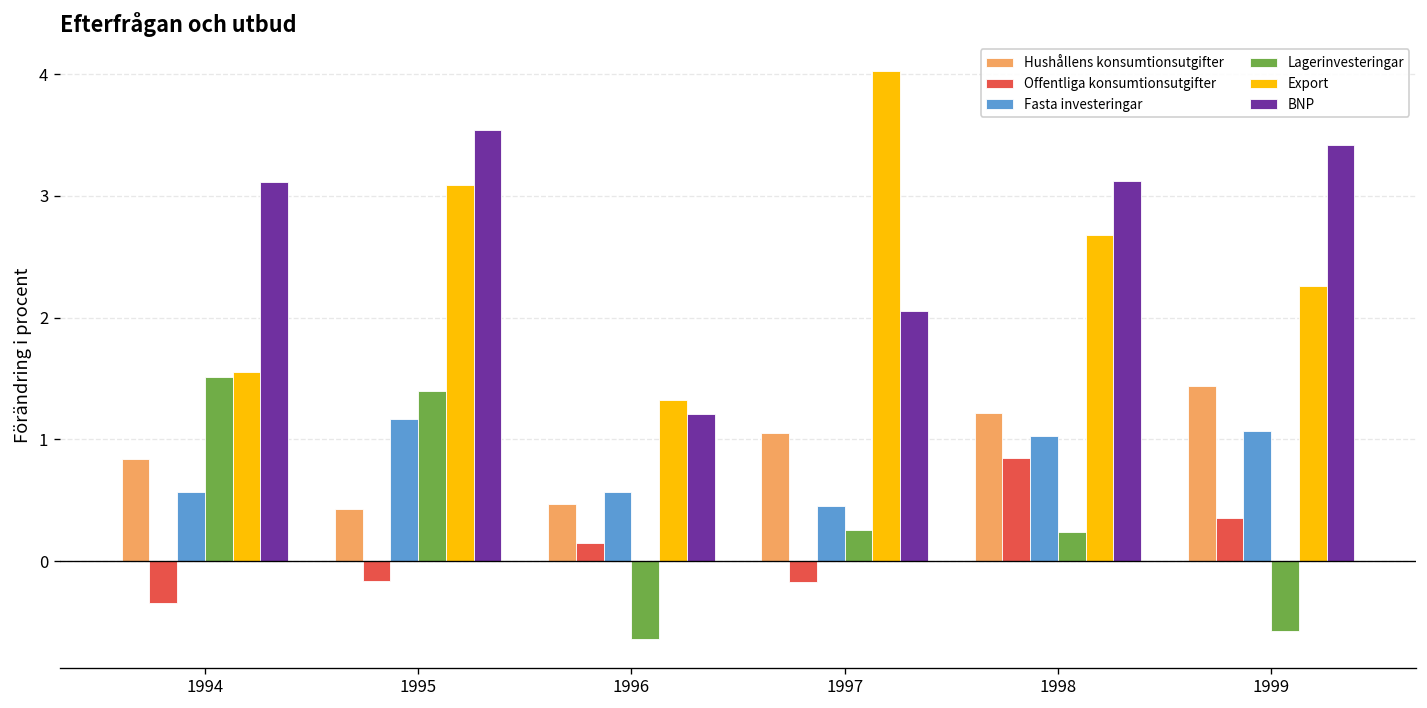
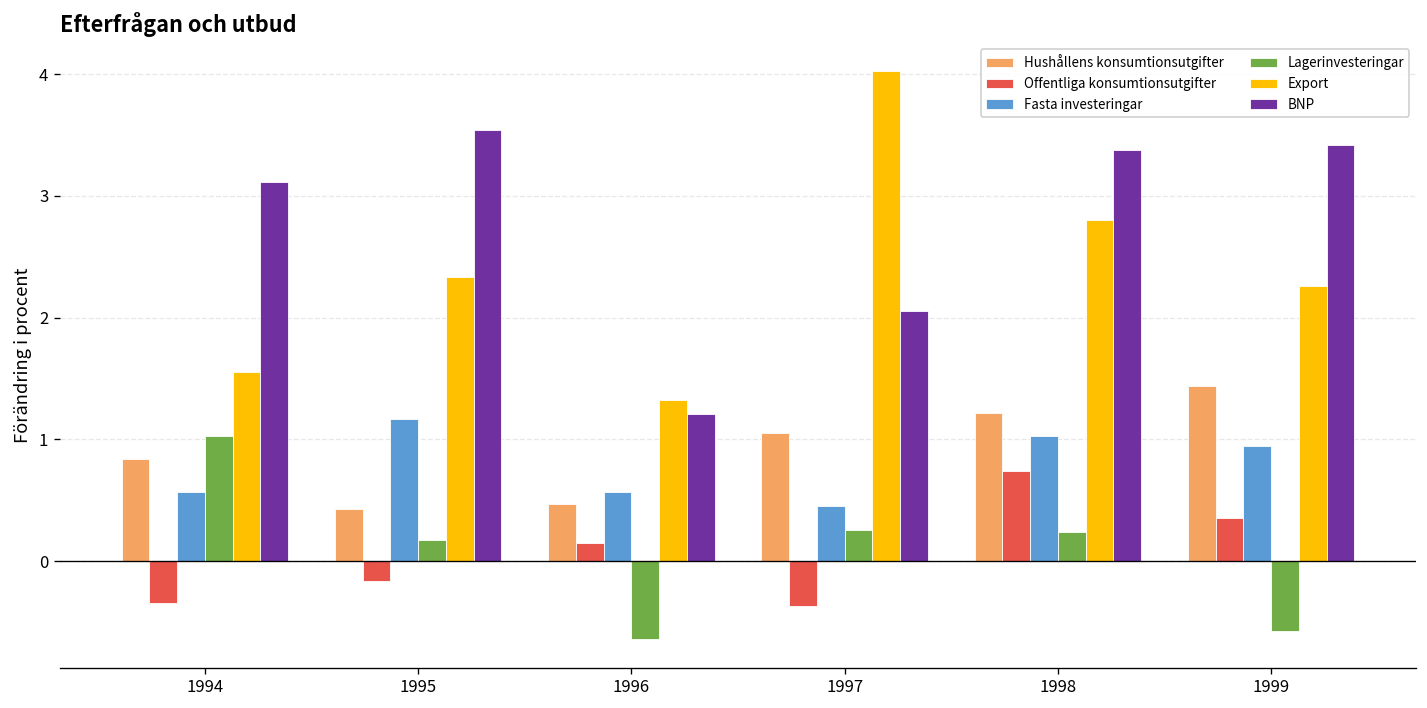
  {
    "Hushållens konsumtionsutgifter": {
      "1994": 0.84,
      "1995": 0.43,
      "1996": 0.47,
      "1997": 1.05,
      "1998": 1.21,
      "1999": 1.44
    },
    "Offentliga konsumtionsutgifter": {
      "1994": -0.34,
      "1995": -0.16,
      "1996": 0.15,
-     "1997": -0.17,
-     "1998": 0.85,
+     "1997": -0.36,
+     "1998": 0.74,
      "1999": 0.35
    },
    "Fasta investeringar": {
      "1994": 0.57,
      "1995": 1.17,
      "1996": 0.57,
      "1997": 0.46,
      "1998": 1.03,
-     "1999": 1.07
+     "1999": 0.94
    },
    "Lagerinvesteringar": {
-     "1994": 1.51,
-     "1995": 1.40,
+     "1994": 1.03,
+     "1995": 0.17,
      "1996": -0.64,
      "1997": 0.25,
      "1998": 0.24,
      "1999": -0.58
    },
    "Export": {
      "1994": 1.55,
-     "1995": 3.09,
+     "1995": 2.34,
      "1996": 1.32,
      "1997": 4.03,
-     "1998": 2.68,
+     "1998": 2.80,
      "1999": 2.26
    },
    "BNP": {
      "1994": 3.11,
      "1995": 3.54,
      "1996": 1.21,
      "1997": 2.05,
-     "1998": 3.12,
+     "1998": 3.37,
      "1999": 3.42
    }
  }
